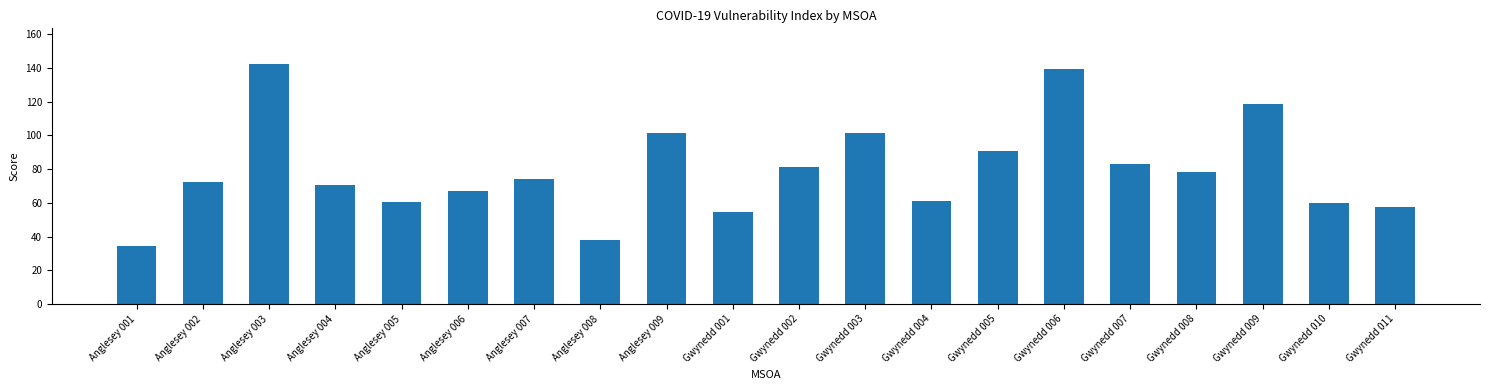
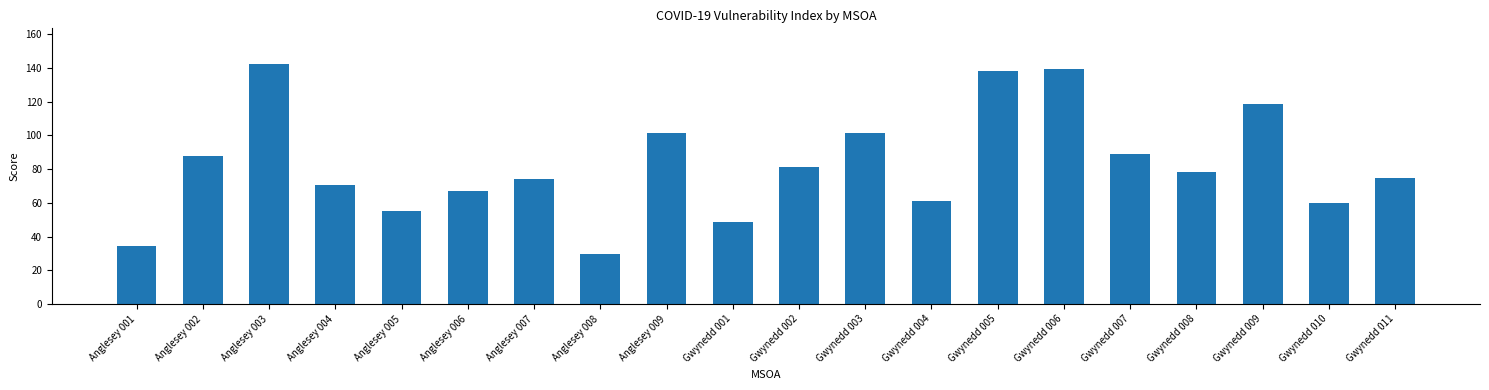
  {
    "Anglesey 001": 34,
-   "Anglesey 002": 72,
+   "Anglesey 002": 88,
    "Anglesey 003": 142,
    "Anglesey 004": 70,
-   "Anglesey 005": 60,
+   "Anglesey 005": 55,
    "Anglesey 006": 67,
    "Anglesey 007": 74,
-   "Anglesey 008": 38,
+   "Anglesey 008": 30,
    "Anglesey 009": 101,
-   "Gwynedd 001": 55,
+   "Gwynedd 001": 49,
    "Gwynedd 002": 81,
    "Gwynedd 003": 102,
    "Gwynedd 004": 61,
-   "Gwynedd 005": 91,
+   "Gwynedd 005": 138,
    "Gwynedd 006": 139,
-   "Gwynedd 007": 83,
+   "Gwynedd 007": 89,
    "Gwynedd 008": 79,
    "Gwynedd 009": 119,
    "Gwynedd 010": 60,
-   "Gwynedd 011": 57
+   "Gwynedd 011": 75
  }
